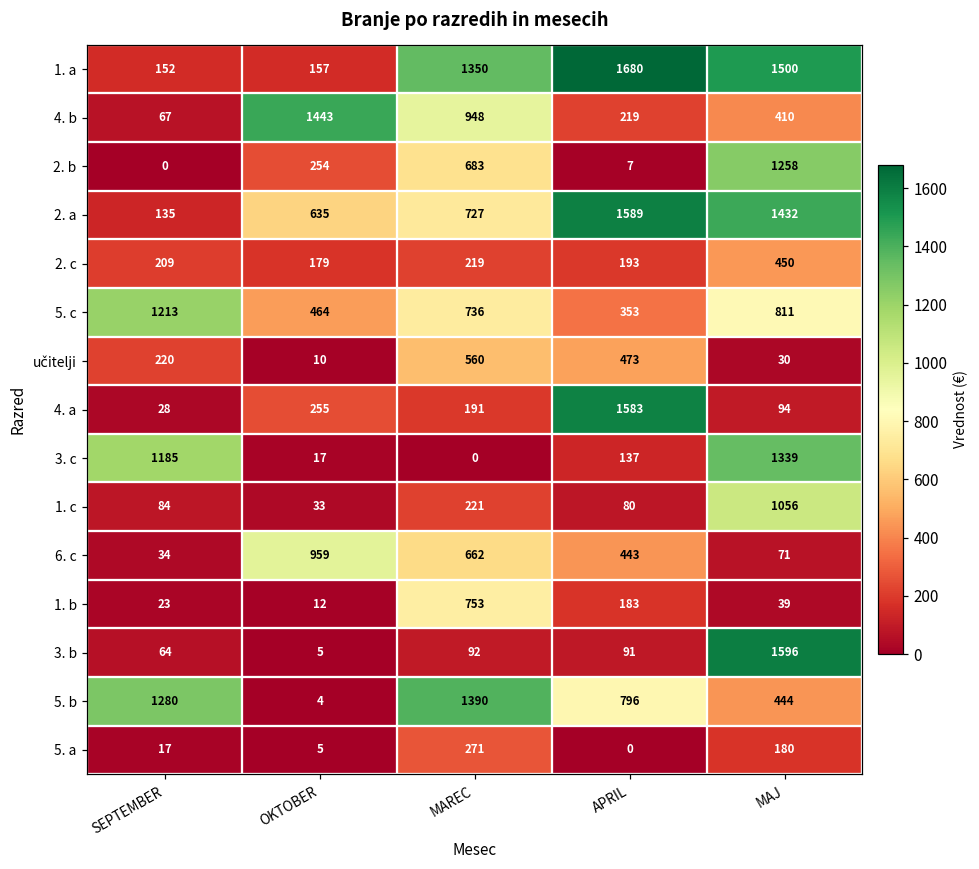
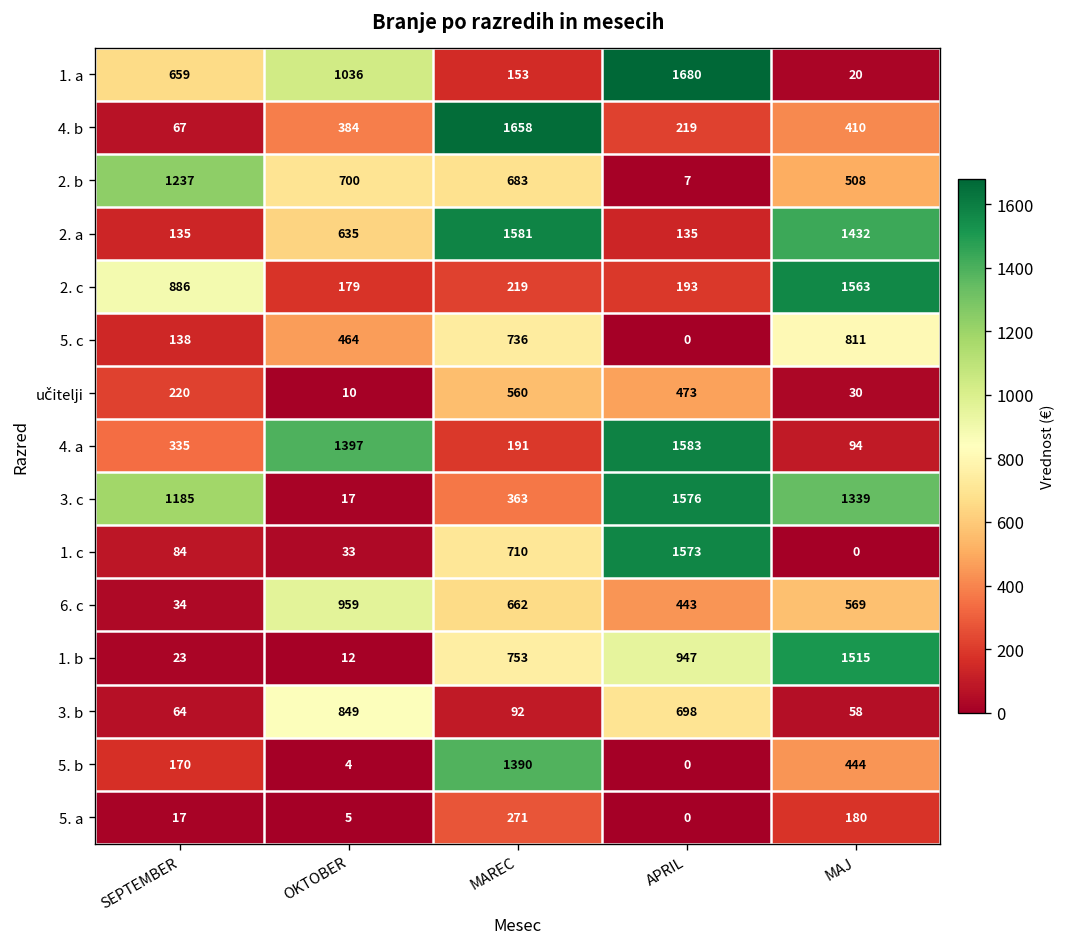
  {
    "1. a": {
-     "SEPTEMBER": 152,
-     "OKTOBER": 157,
-     "MAREC": 1350,
+     "SEPTEMBER": 659,
+     "OKTOBER": 1036,
+     "MAREC": 153,
      "APRIL": 1680,
-     "MAJ": 1500
+     "MAJ": 20
    },
    "4. b": {
      "SEPTEMBER": 67,
-     "OKTOBER": 1443,
-     "MAREC": 948,
+     "OKTOBER": 384,
+     "MAREC": 1658,
      "APRIL": 219,
      "MAJ": 410
    },
    "2. b": {
-     "SEPTEMBER": 0,
-     "OKTOBER": 254,
+     "SEPTEMBER": 1237,
+     "OKTOBER": 700,
      "MAREC": 683,
      "APRIL": 7,
-     "MAJ": 1258
+     "MAJ": 508
    },
    "2. a": {
      "SEPTEMBER": 135,
      "OKTOBER": 635,
-     "MAREC": 727,
-     "APRIL": 1589,
+     "MAREC": 1581,
+     "APRIL": 135,
      "MAJ": 1432
    },
    "2. c": {
-     "SEPTEMBER": 209,
+     "SEPTEMBER": 886,
      "OKTOBER": 179,
      "MAREC": 219,
      "APRIL": 193,
-     "MAJ": 450
+     "MAJ": 1563
    },
    "5. c": {
-     "SEPTEMBER": 1213,
+     "SEPTEMBER": 138,
      "OKTOBER": 464,
      "MAREC": 736,
-     "APRIL": 353,
+     "APRIL": 0,
      "MAJ": 811
    },
    "učitelji": {
      "SEPTEMBER": 220,
      "OKTOBER": 10,
      "MAREC": 560,
      "APRIL": 473,
      "MAJ": 30
    },
    "4. a": {
-     "SEPTEMBER": 28,
-     "OKTOBER": 255,
+     "SEPTEMBER": 335,
+     "OKTOBER": 1397,
      "MAREC": 191,
      "APRIL": 1583,
      "MAJ": 94
    },
    "3. c": {
      "SEPTEMBER": 1185,
      "OKTOBER": 17,
-     "MAREC": 0,
-     "APRIL": 137,
+     "MAREC": 363,
+     "APRIL": 1576,
      "MAJ": 1339
    },
    "1. c": {
      "SEPTEMBER": 84,
      "OKTOBER": 33,
-     "MAREC": 221,
-     "APRIL": 80,
-     "MAJ": 1056
+     "MAREC": 710,
+     "APRIL": 1573,
+     "MAJ": 0
    },
    "6. c": {
      "SEPTEMBER": 34,
      "OKTOBER": 959,
      "MAREC": 662,
      "APRIL": 443,
-     "MAJ": 71
+     "MAJ": 569
    },
    "1. b": {
      "SEPTEMBER": 23,
      "OKTOBER": 12,
      "MAREC": 753,
-     "APRIL": 183,
-     "MAJ": 39
+     "APRIL": 947,
+     "MAJ": 1515
    },
    "3. b": {
      "SEPTEMBER": 64,
-     "OKTOBER": 5,
+     "OKTOBER": 849,
      "MAREC": 92,
-     "APRIL": 91,
-     "MAJ": 1596
+     "APRIL": 698,
+     "MAJ": 58
    },
    "5. b": {
-     "SEPTEMBER": 1280,
+     "SEPTEMBER": 170,
      "OKTOBER": 4,
      "MAREC": 1390,
-     "APRIL": 796,
+     "APRIL": 0,
      "MAJ": 444
    },
    "5. a": {
      "SEPTEMBER": 17,
      "OKTOBER": 5,
      "MAREC": 271,
      "APRIL": 0,
      "MAJ": 180
    }
  }
